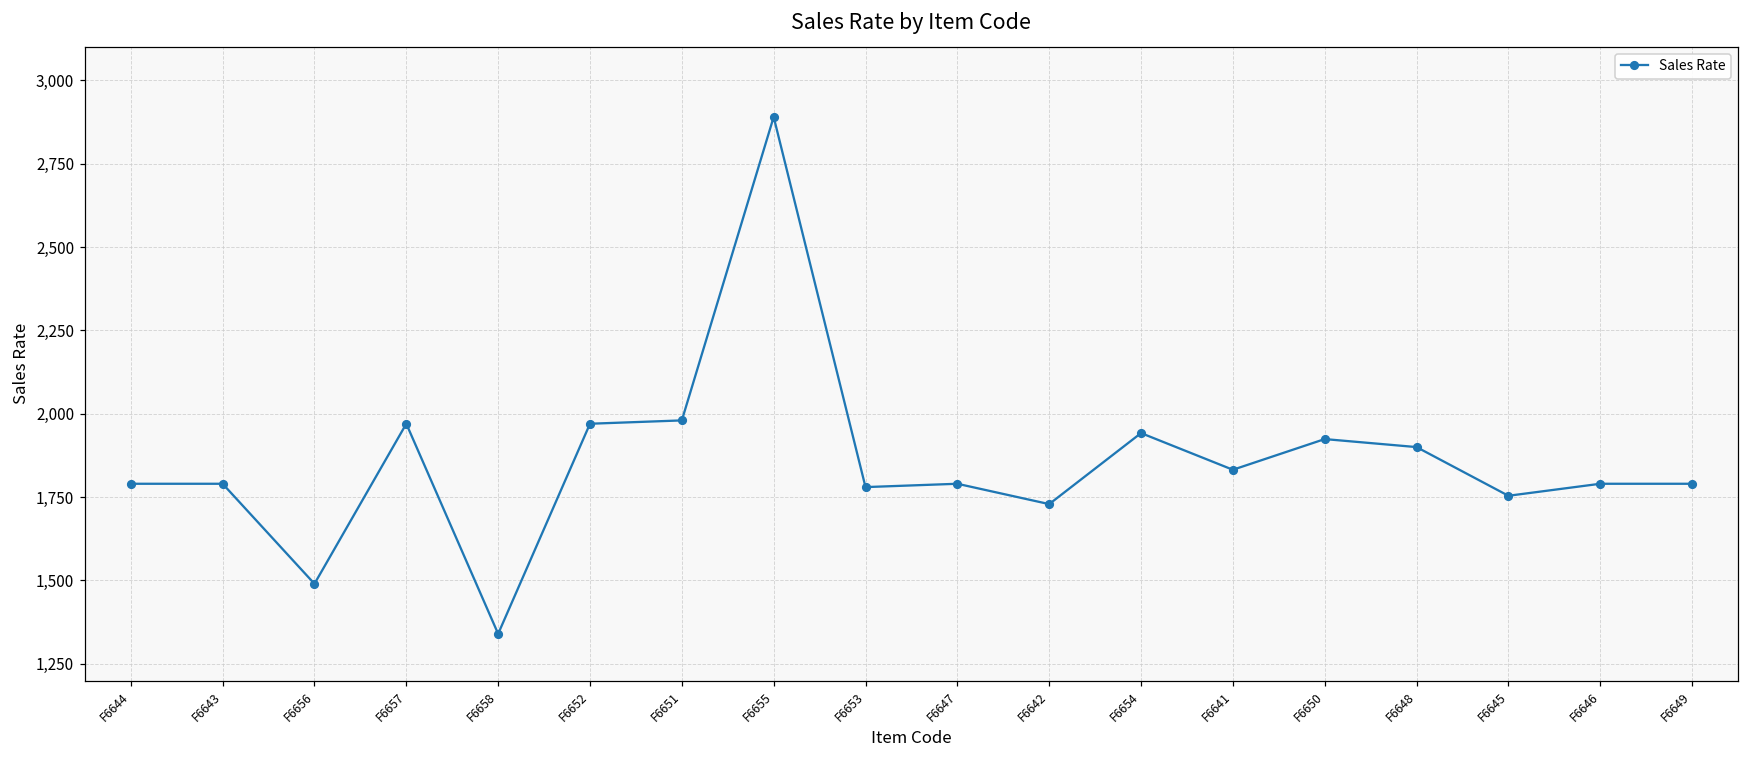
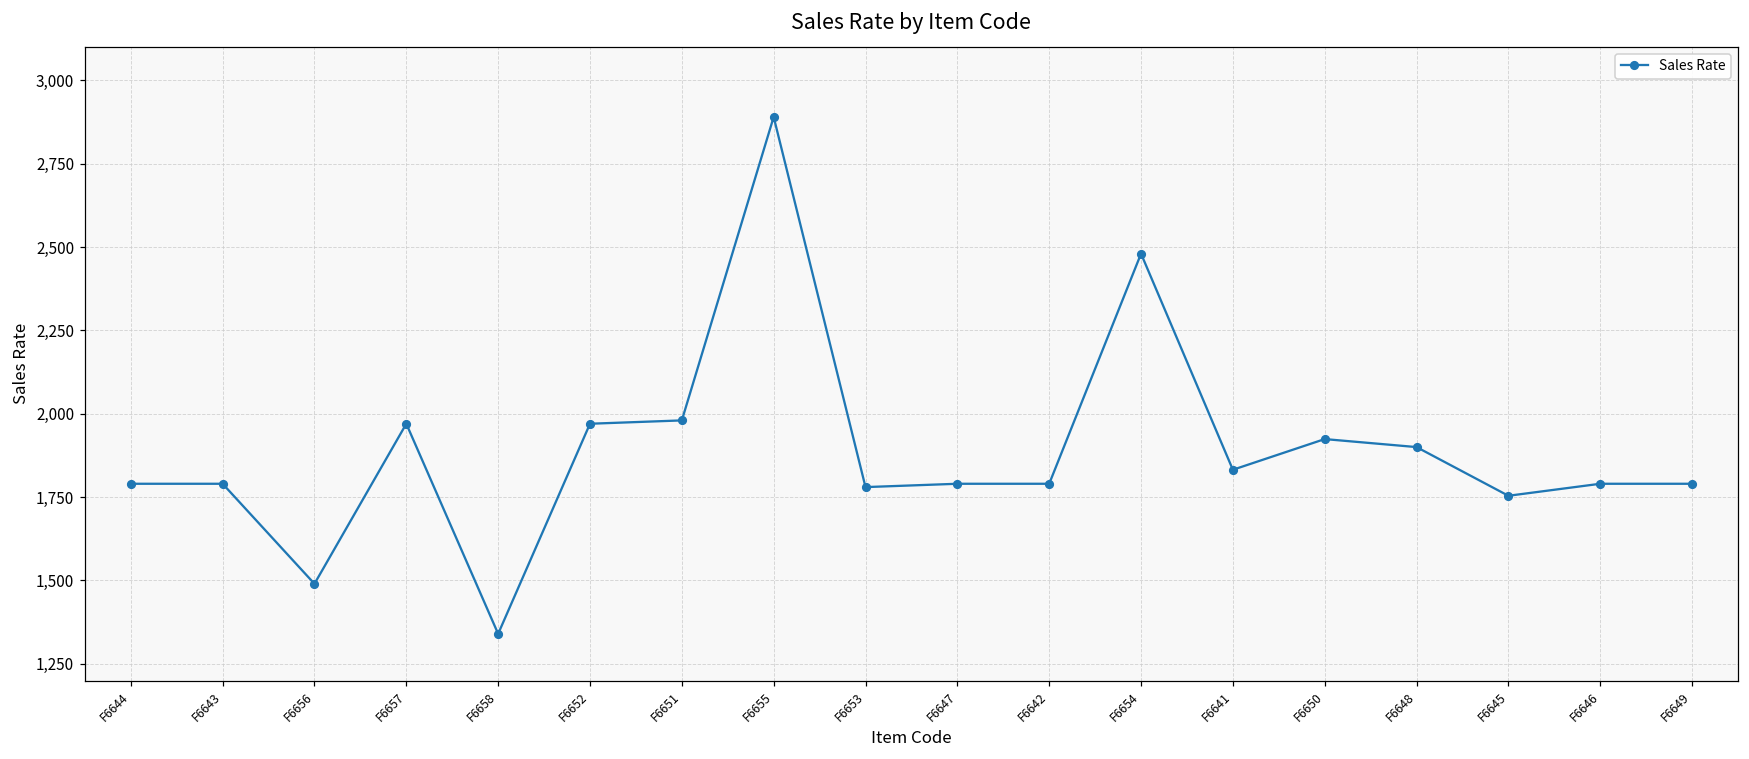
  {
    "F6644": "1,790",
    "F6643": "1,790",
    "F6656": "1,490",
    "F6657": "1,970",
    "F6658": "1,340",
    "F6652": "1,970",
    "F6651": "1,980",
    "F6655": "2,890",
    "F6653": "1,780",
    "F6647": "1,790",
-   "F6642": "1,730",
-   "F6654": "1,940",
+   "F6642": "1,790",
+   "F6654": "2,480",
    "F6641": "1,830",
    "F6650": "1,920",
    "F6648": "1,900",
    "F6645": "1,750",
    "F6646": "1,790",
    "F6649": "1,790"
  }
